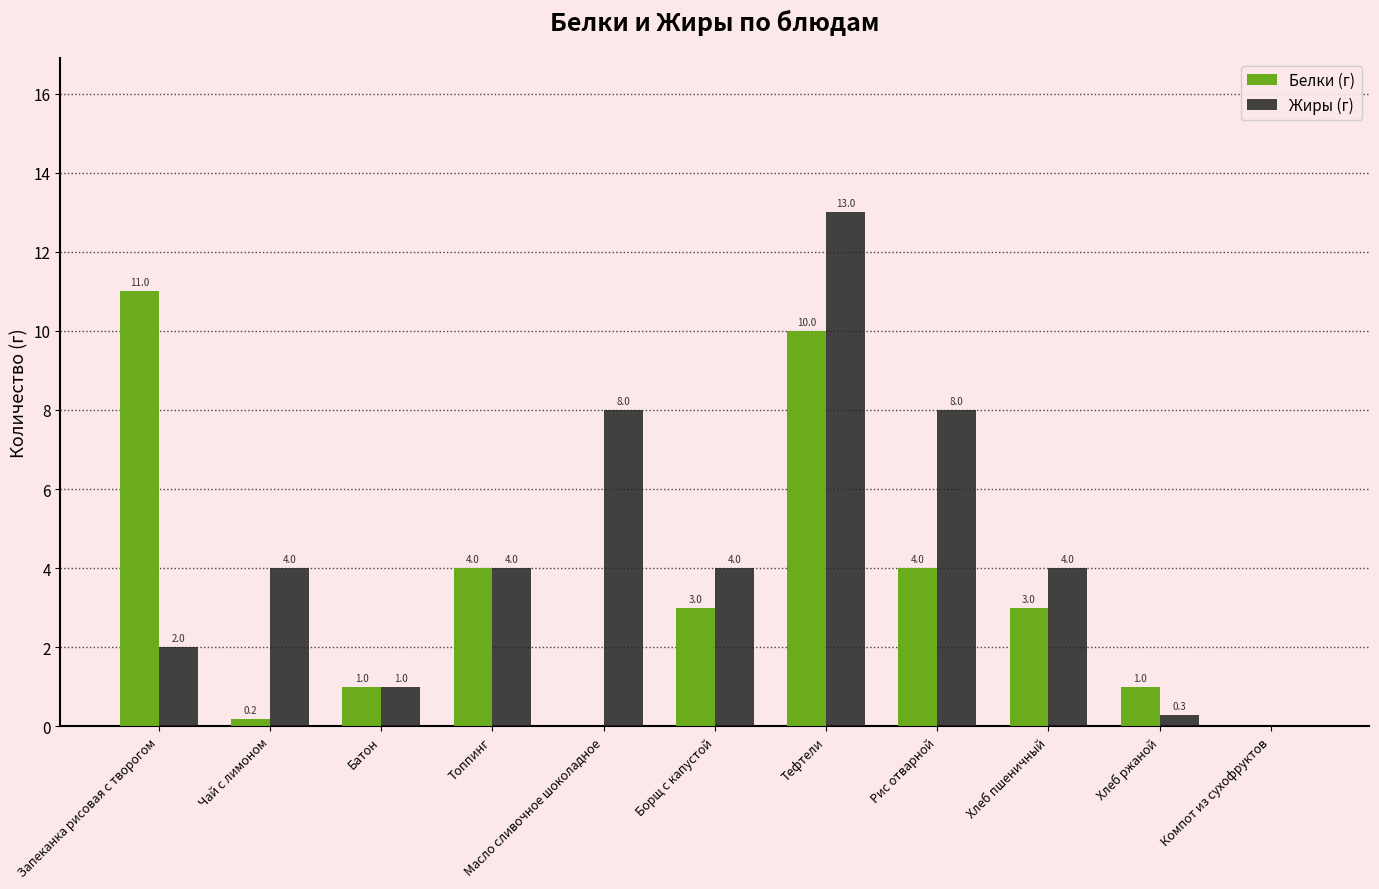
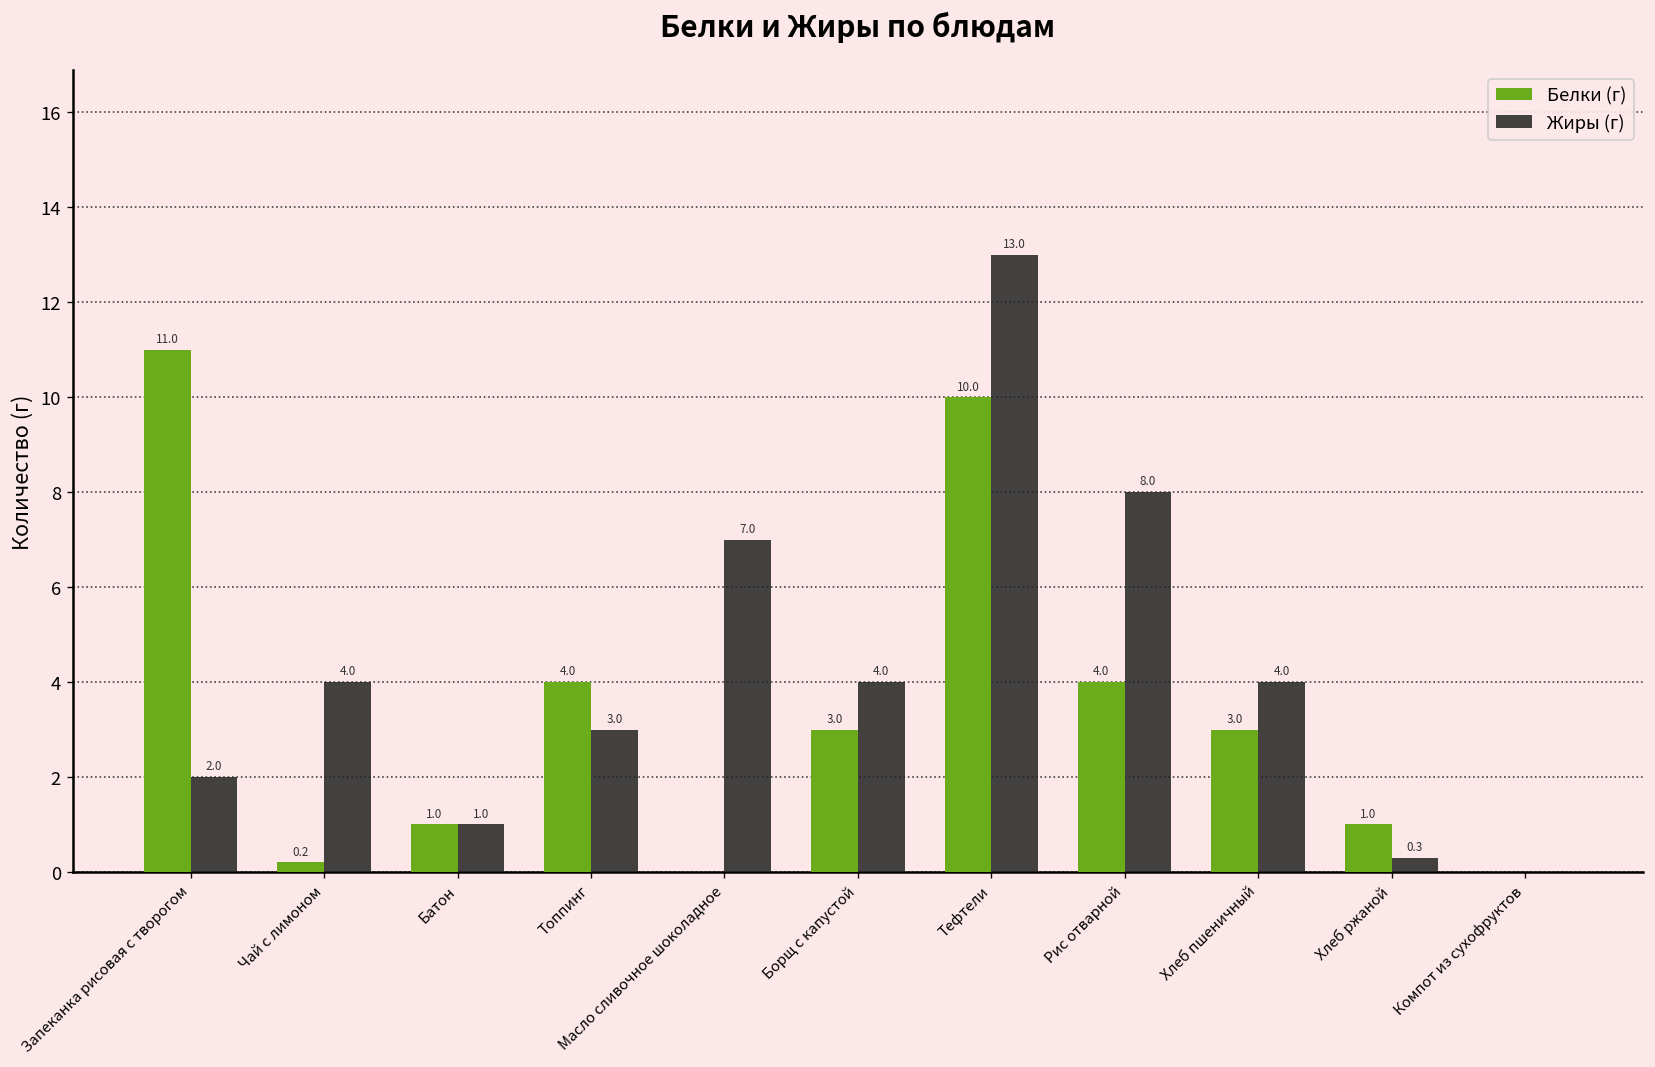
  {
    "Белки (г)": {
      "Запеканка рисовая с творогом": 11.0,
      "Чай с лимоном": 0.2,
      "Батон": 1.0,
      "Топпинг": 4.0,
      "Борщ с капустой": 3.0,
      "Тефтели": 10.0,
      "Рис отварной": 4.0,
      "Хлеб пшеничный": 3.0,
      "Хлеб ржаной": 1.0
    },
    "Жиры (г)": {
      "Запеканка рисовая с творогом": 2.0,
      "Чай с лимоном": 4.0,
      "Батон": 1.0,
-     "Топпинг": 4.0,
-     "Масло сливочное шоколадное": 8.0,
+     "Топпинг": 3.0,
+     "Масло сливочное шоколадное": 7.0,
      "Борщ с капустой": 4.0,
      "Тефтели": 13.0,
      "Рис отварной": 8.0,
      "Хлеб пшеничный": 4.0,
      "Хлеб ржаной": 0.3
    }
  }
